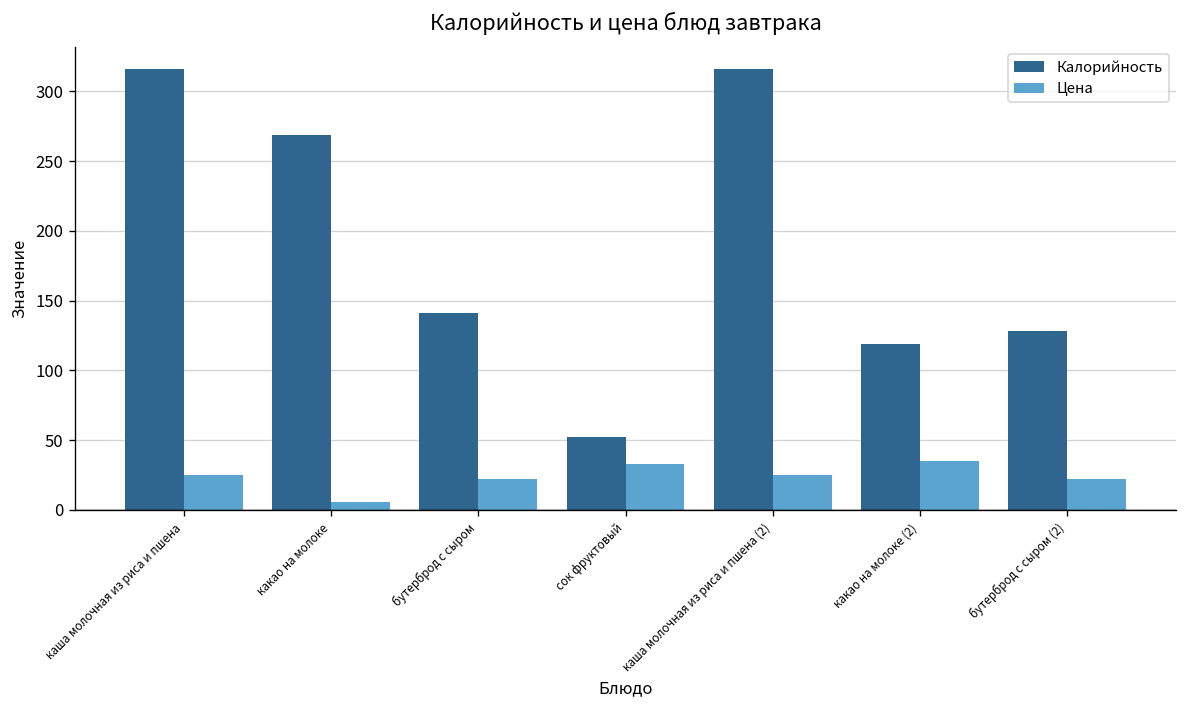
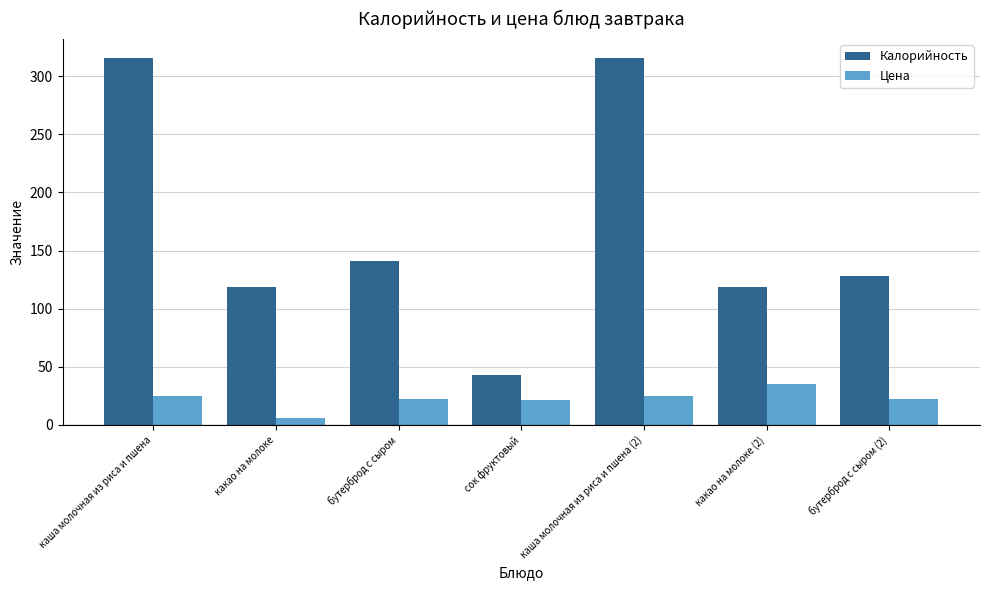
  {
    "Калорийность": {
      "каша молочная из риса и пшена": 316,
-     "какао на молоке": 269,
+     "какао на молоке": 119,
      "бутерброд с сыром": 141,
-     "сок фруктовый": 52,
+     "сок фруктовый": 43,
      "каша молочная из риса и пшена (2)": 316,
      "какао на молоке (2)": 119,
      "бутерброд с сыром (2)": 128
    },
    "Цена": {
      "каша молочная из риса и пшена": 25,
      "какао на молоке": 6,
      "бутерброд с сыром": 22,
-     "сок фруктовый": 33,
+     "сок фруктовый": 22,
      "каша молочная из риса и пшена (2)": 25,
      "какао на молоке (2)": 35,
      "бутерброд с сыром (2)": 22
    }
  }
